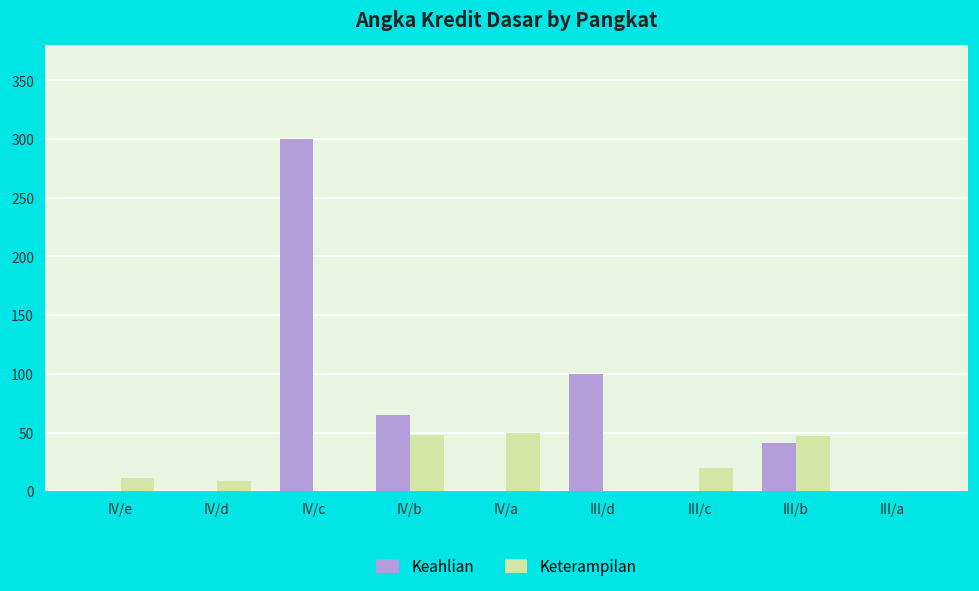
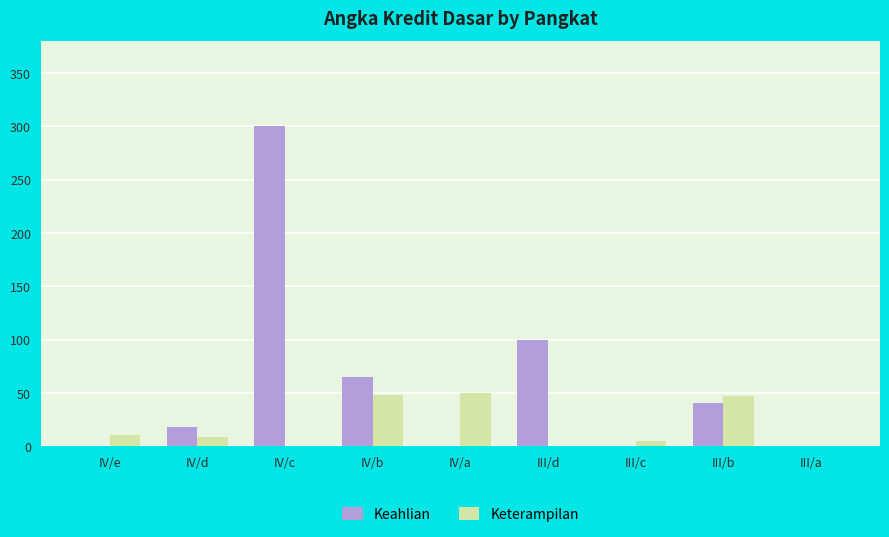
  {
    "Keahlian": {
      "IV/e": 0,
-     "IV/d": 0,
+     "IV/d": 18,
      "IV/c": 300,
      "IV/b": 65,
      "IV/a": 0,
      "III/d": 100,
      "III/c": 0,
      "III/b": 41,
      "III/a": 0
    },
    "Keterampilan": {
      "IV/e": 11,
      "IV/d": 9,
      "IV/c": 0,
      "IV/b": 48,
      "IV/a": 50,
      "III/d": 0,
-     "III/c": 20,
+     "III/c": 5,
      "III/b": 47,
      "III/a": 0
    }
  }
